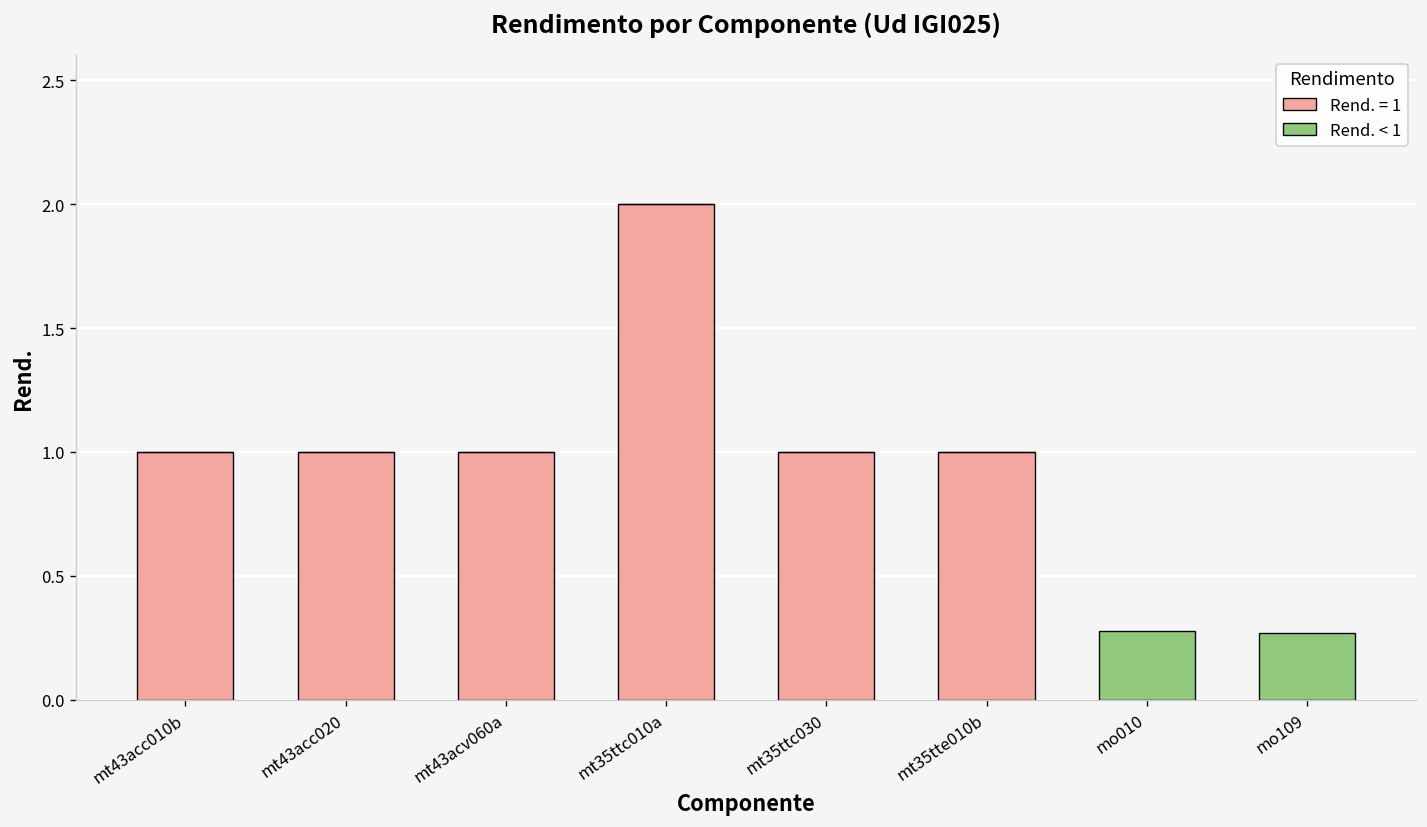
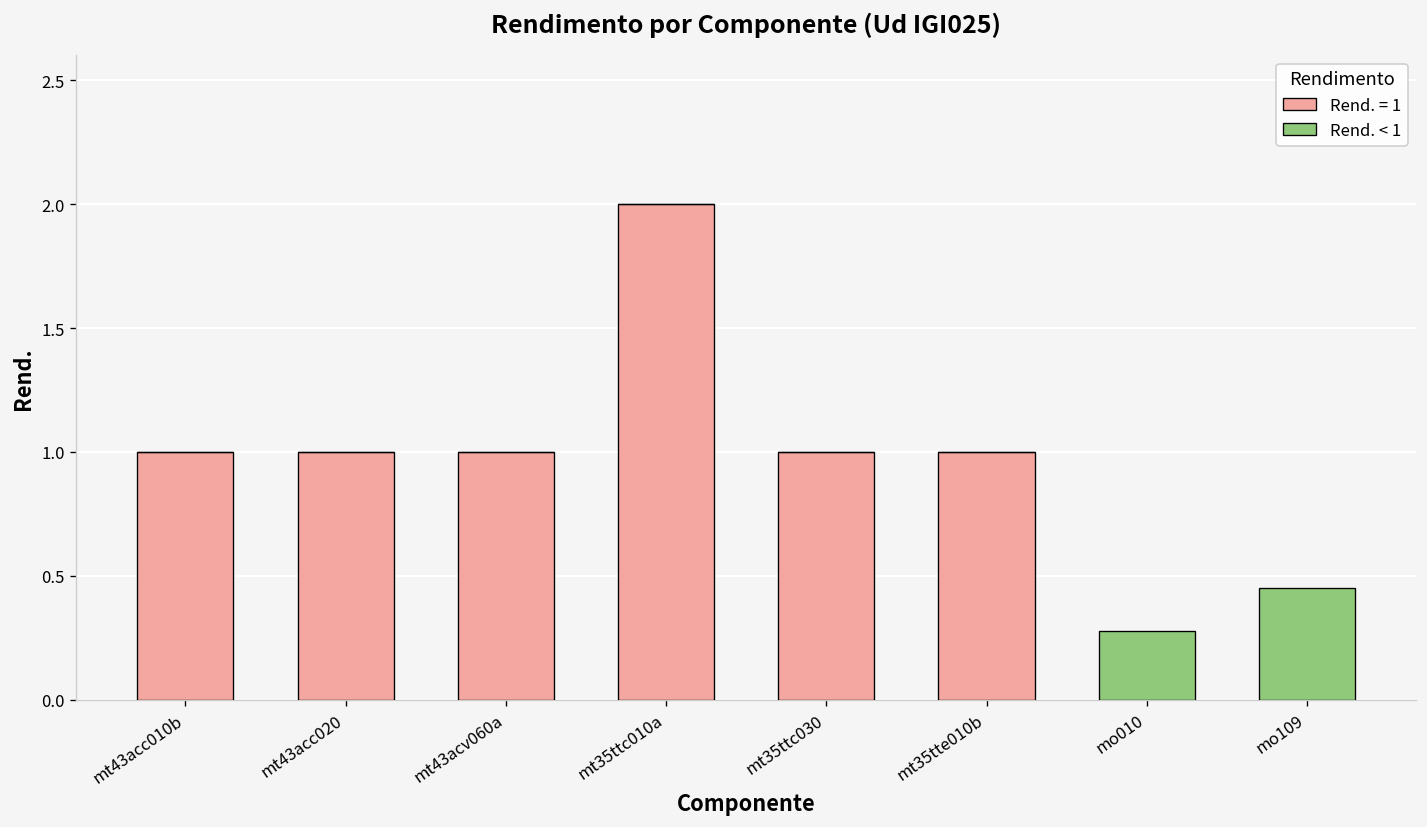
  {
    "Rend. = 1": {
      "mt43acc010b": 1.00,
      "mt43acc020": 1.00,
      "mt43acv060a": 1.00,
      "mt35ttc010a": 2.00,
      "mt35ttc030": 1.00,
      "mt35tte010b": 1.00,
      "mo010": 0.00,
      "mo109": 0.00
    },
    "Rend. < 1": {
-     "mo109": 0.27
+     "mo109": 0.45
    }
  }
